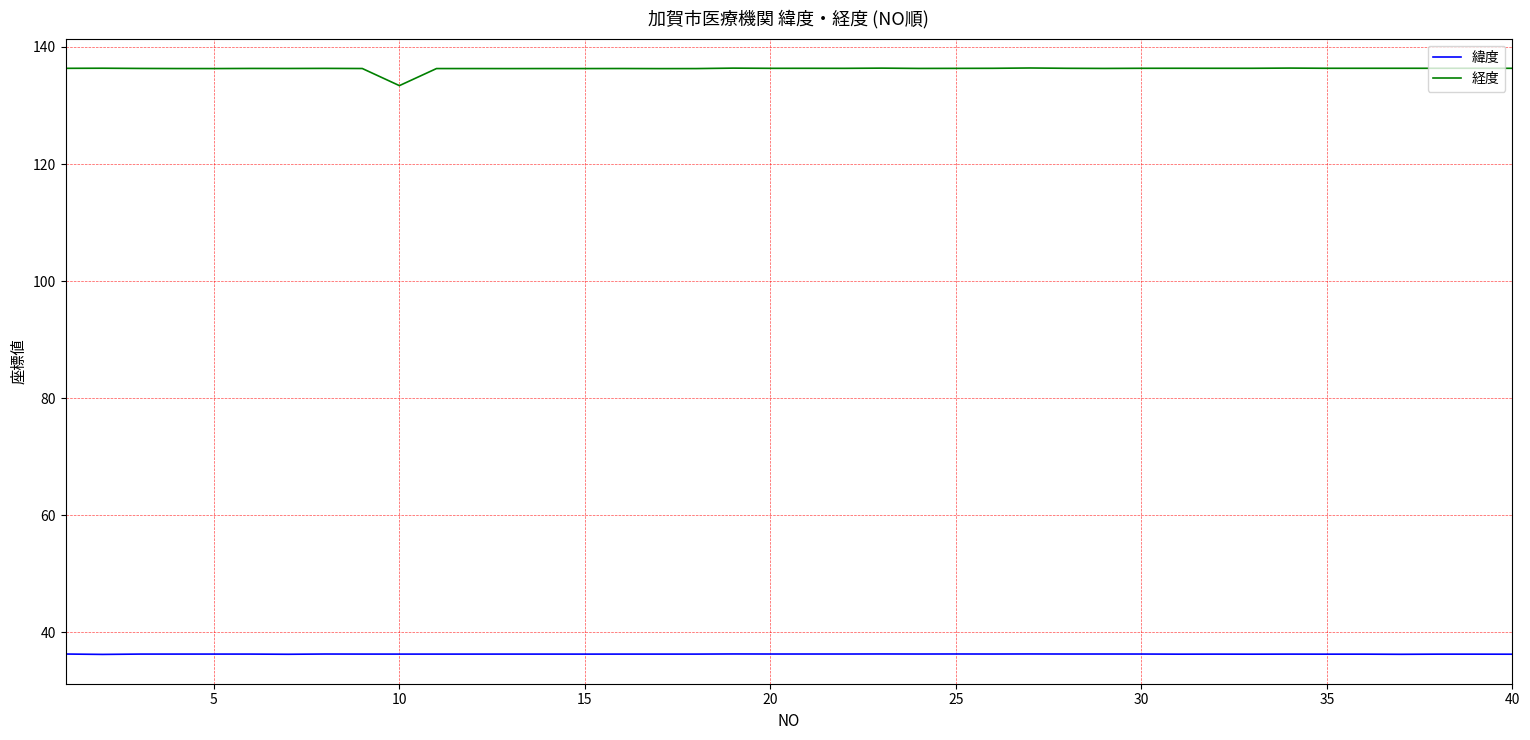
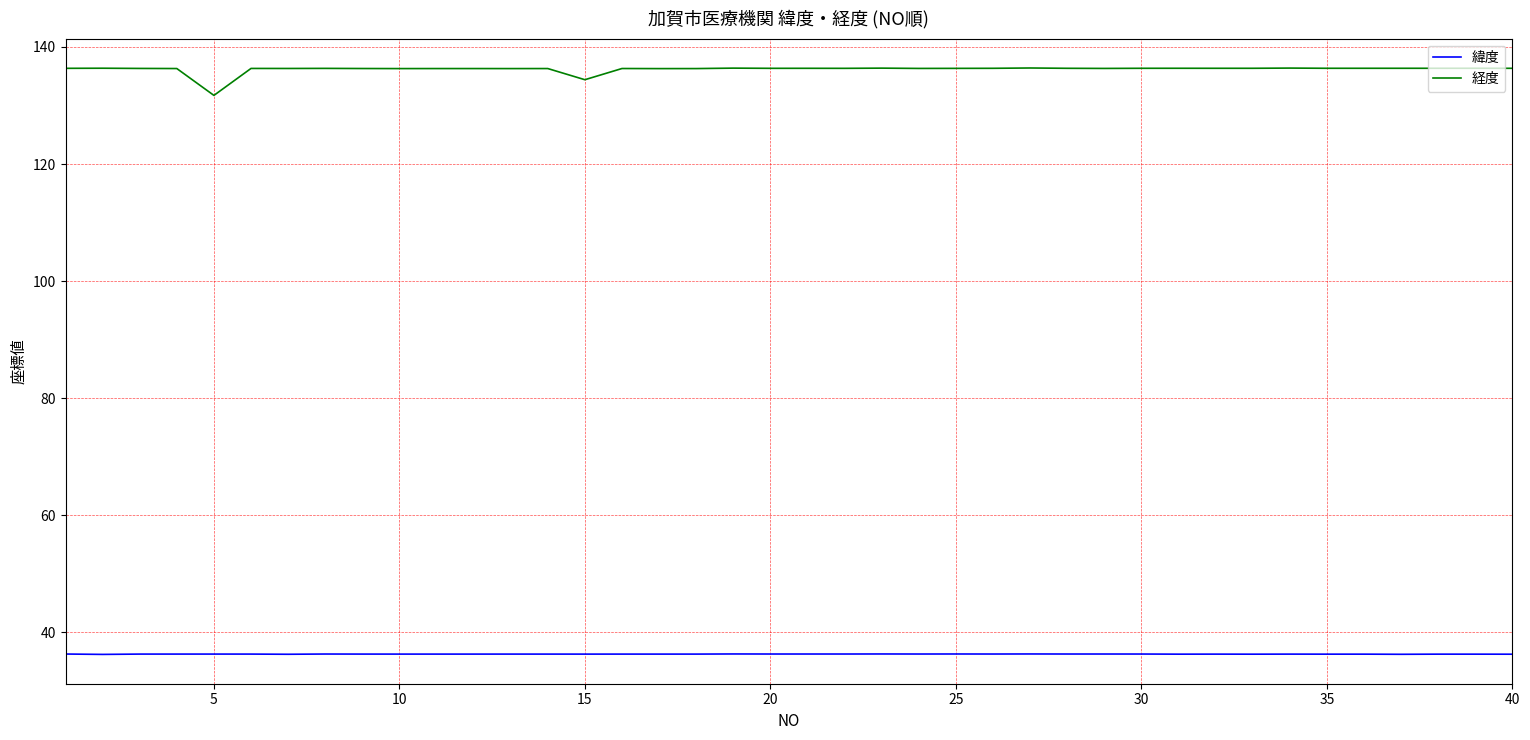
  {
    "緯度": {
      "5": 36,
      "10": 36,
      "15": 36,
      "20": 36,
      "25": 36,
      "30": 36,
      "35": 36,
      "40": 36
    },
    "経度": {
-     "5": 136,
-     "10": 133,
-     "15": 136,
+     "5": 132,
+     "10": 136,
+     "15": 134,
      "20": 136,
      "25": 136,
      "30": 136,
      "35": 136,
      "40": 136
    }
  }
